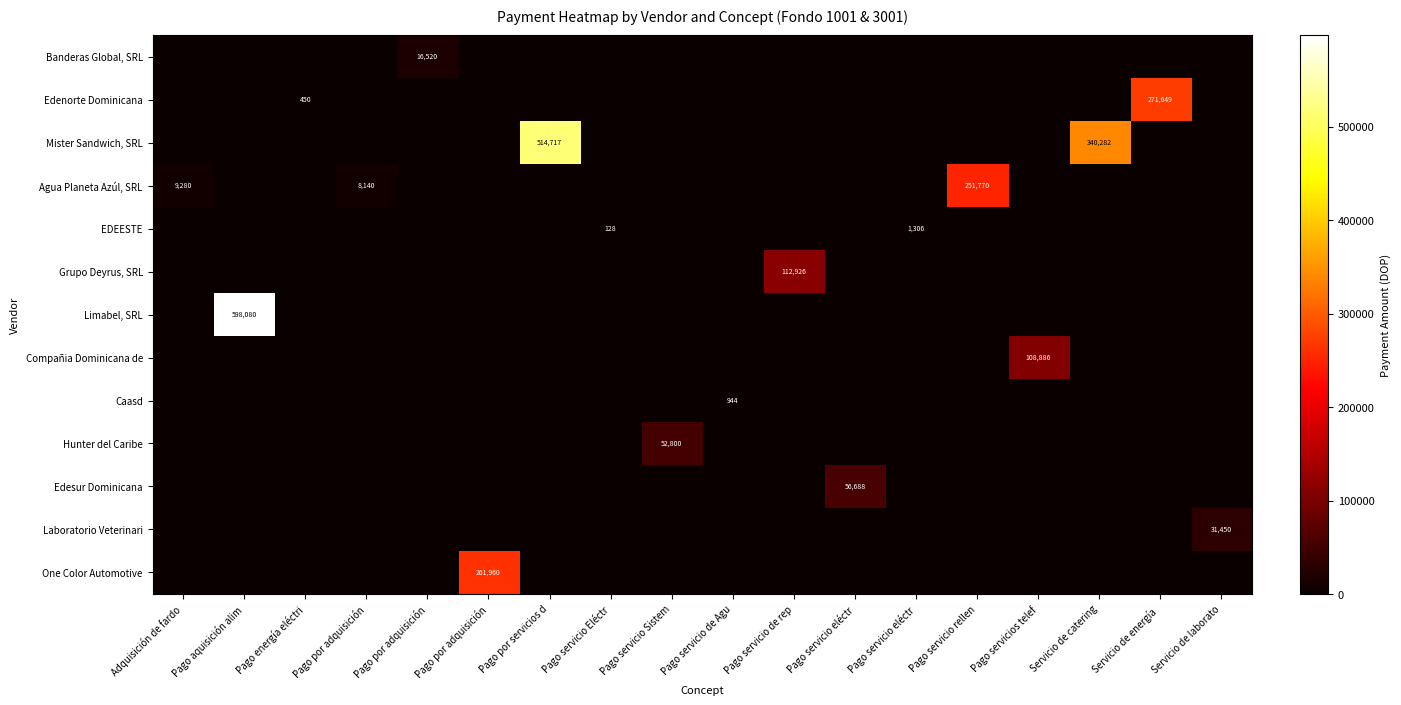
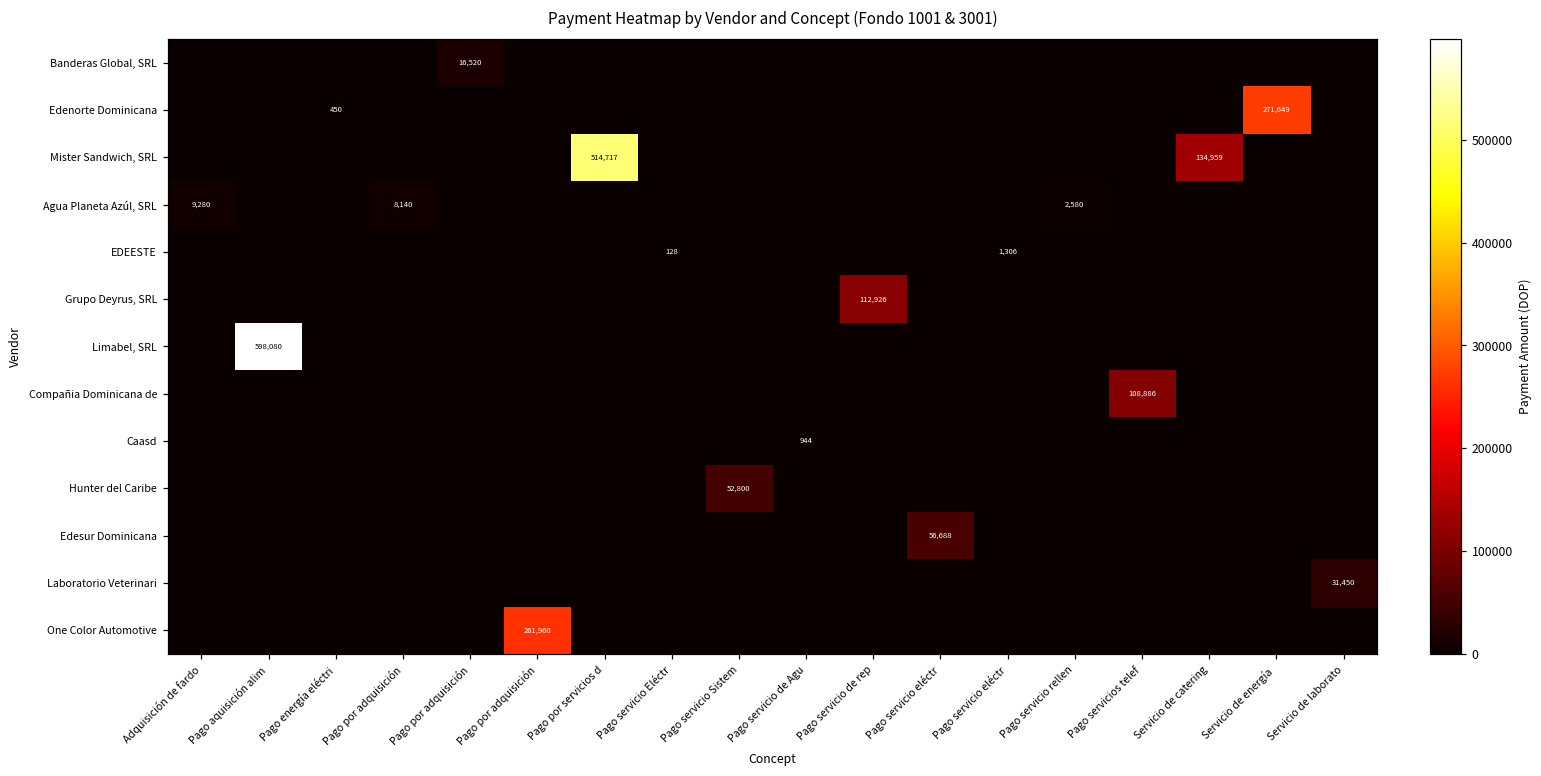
  {
    "Edenorte Dominicana": {
      "Pago energía eléctri": "450",
      "Servicio de energía": "271,649"
    },
    "Mister Sandwich, SRL": {
      "Pago por servicios d": "514,717",
-     "Servicio de catering": "340,282"
+     "Servicio de catering": "134,959"
    },
    "Agua Planeta Azúl, SRL": {
      "Adquisición de fardo": "9,280",
-     "Pago servicio rellen": "251,770"
+     "Pago servicio rellen": "2,580"
    },
    "EDEESTE": {
      "Pago servicio Eléctr": "128"
    },
    "Grupo Deyrus, SRL": {
      "Pago servicio de rep": "112,926"
    },
    "Limabel, SRL": {
      "Pago aquisición alim": "598,080"
    },
    "Compañia Dominicana de": {
      "Pago servicios telef": "108,886"
    },
    "Caasd": {
      "Pago servicio de Agu": "944"
    },
    "Hunter del Caribe": {
      "Pago servicio Sistem": "52,800"
    },
    "Laboratorio Veterinari": {
      "Servicio de laborato": "31,450"
    }
  }
